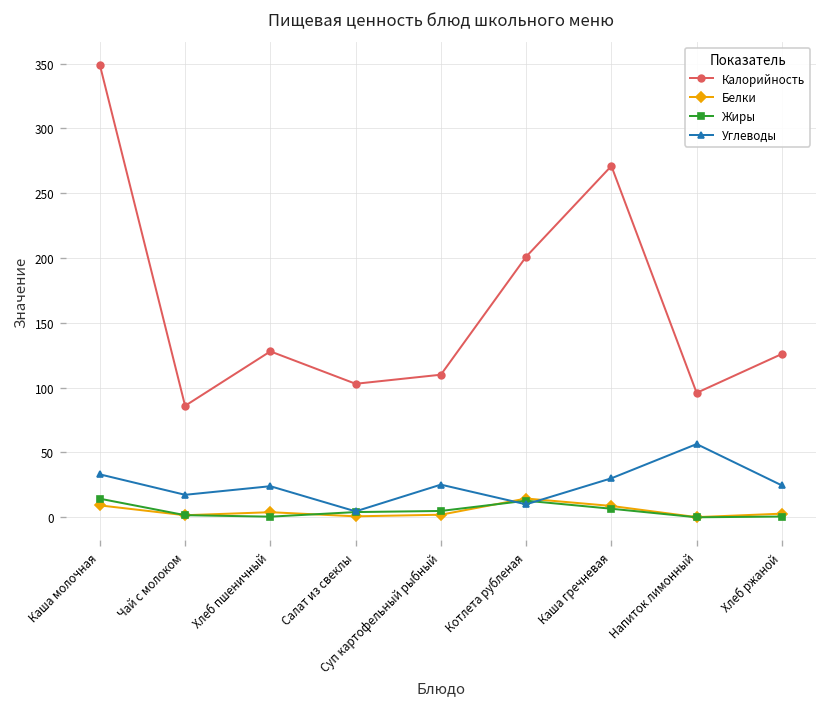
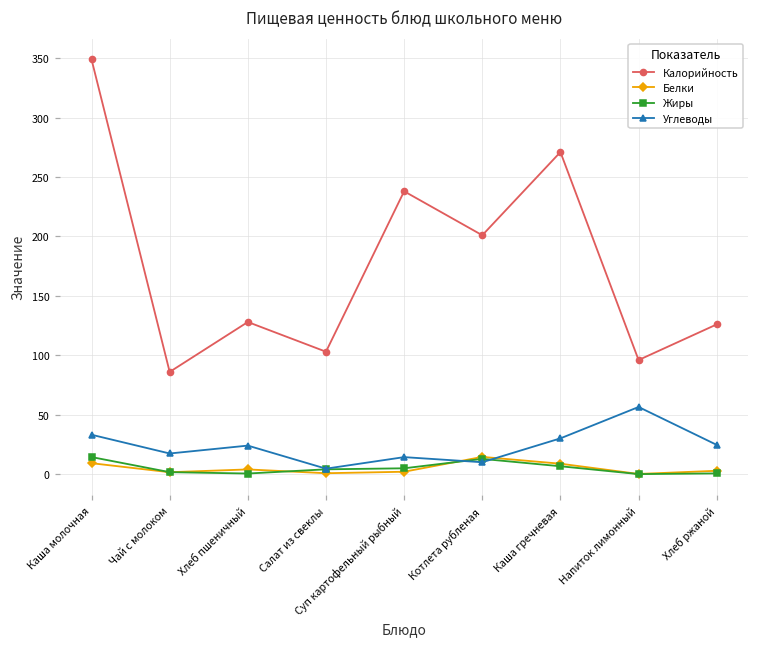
  {
    "Калорийность": {
      "Каша молочная": 349,
      "Чай с молоком": 86,
      "Хлеб пшеничный": 128,
      "Салат из свеклы": 103,
-     "Суп картофельный рыбный": 110,
+     "Суп картофельный рыбный": 238,
      "Котлета рубленая": 201,
      "Каша гречневая": 271,
      "Напиток лимонный": 96,
      "Хлеб ржаной": 126
    },
    "Белки": {
      "Каша молочная": 9,
      "Хлеб пшеничный": 4,
      "Салат из свеклы": 1,
      "Суп картофельный рыбный": 2
    },
    "Жиры": {
      "Каша молочная": 14,
      "Хлеб пшеничный": 1,
      "Суп картофельный рыбный": 5
    },
    "Углеводы": {
      "Каша молочная": 33,
      "Чай с молоком": 17,
      "Хлеб пшеничный": 24,
-     "Суп картофельный рыбный": 25,
+     "Суп картофельный рыбный": 14,
      "Котлета рубленая": 10,
      "Каша гречневая": 30,
      "Напиток лимонный": 57,
      "Хлеб ржаной": 25
    }
  }
